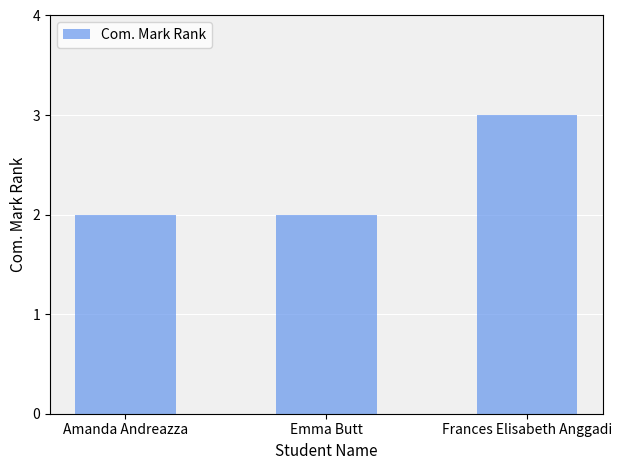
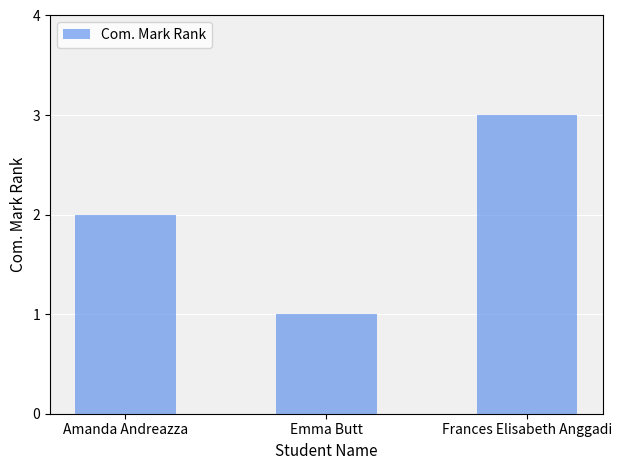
  {
    "Amanda Andreazza": 2,
-   "Emma Butt": 2,
+   "Emma Butt": 1,
    "Frances Elisabeth Anggadi": 3
  }
